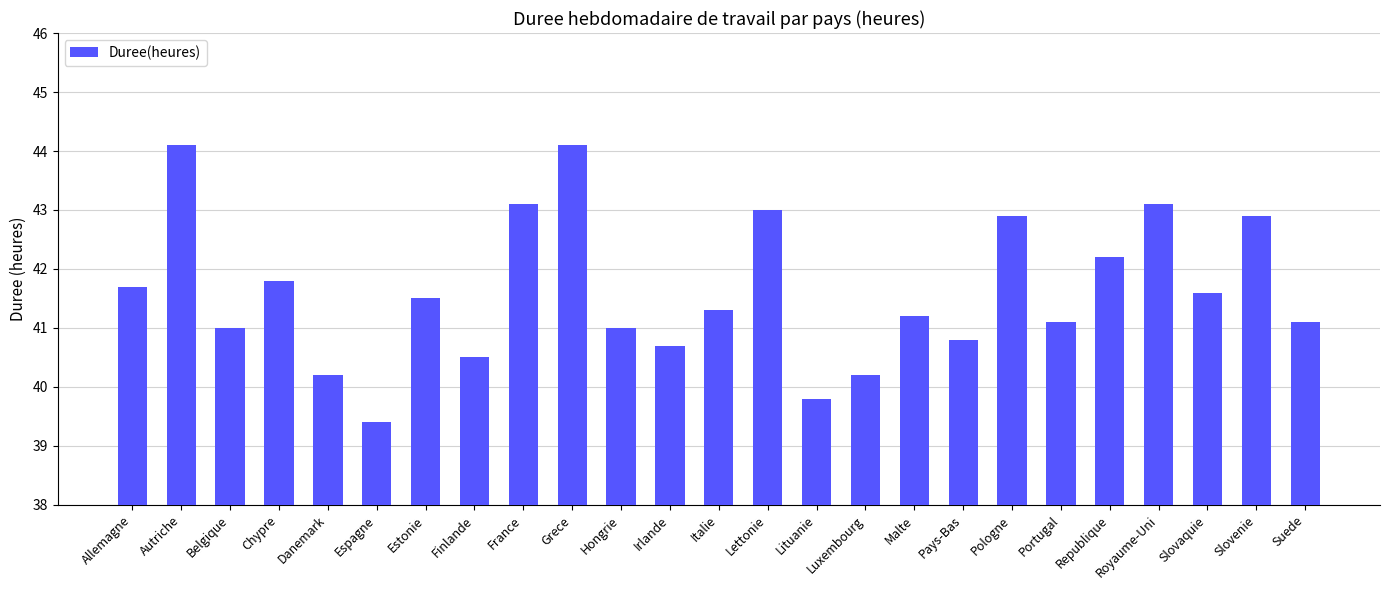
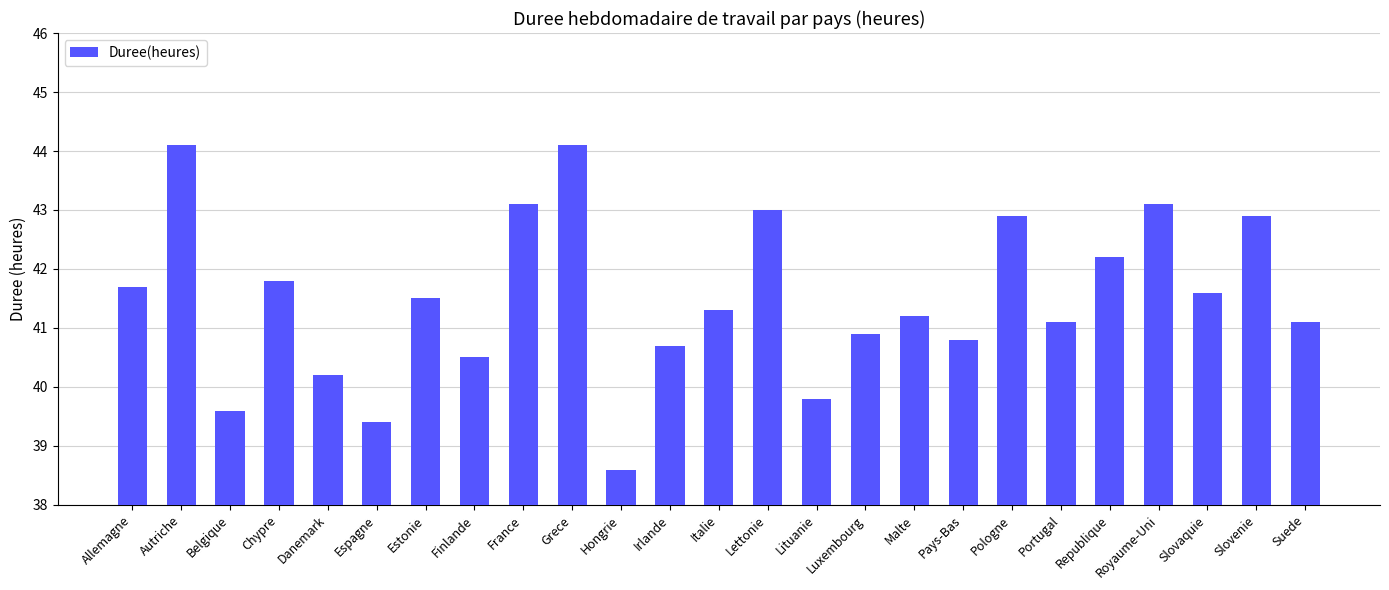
  {
    "Allemagne": 41.7,
    "Autriche": 44.1,
-   "Belgique": 41.0,
+   "Belgique": 39.6,
    "Chypre": 41.8,
    "Danemark": 40.2,
    "Espagne": 39.4,
    "Estonie": 41.5,
    "Finlande": 40.5,
    "France": 43.1,
    "Grece": 44.1,
-   "Hongrie": 41.0,
+   "Hongrie": 38.6,
    "Irlande": 40.7,
    "Italie": 41.3,
    "Lettonie": 43.0,
    "Lituanie": 39.8,
-   "Luxembourg": 40.2,
+   "Luxembourg": 40.9,
    "Malte": 41.2,
    "Pays-Bas": 40.8,
    "Pologne": 42.9,
    "Portugal": 41.1,
    "Republique": 42.2,
    "Royaume-Uni": 43.1,
    "Slovaquie": 41.6,
    "Slovenie": 42.9,
    "Suede": 41.1
  }
